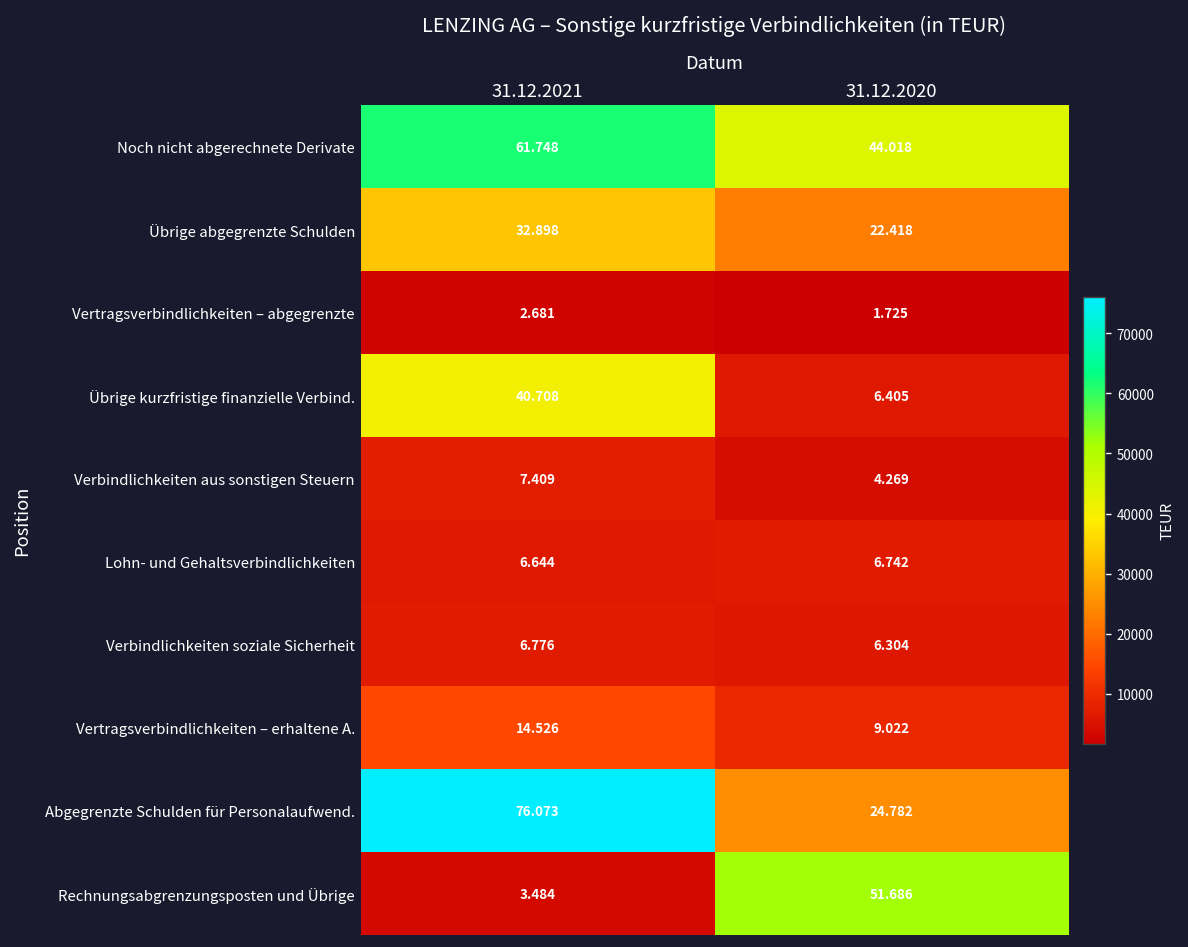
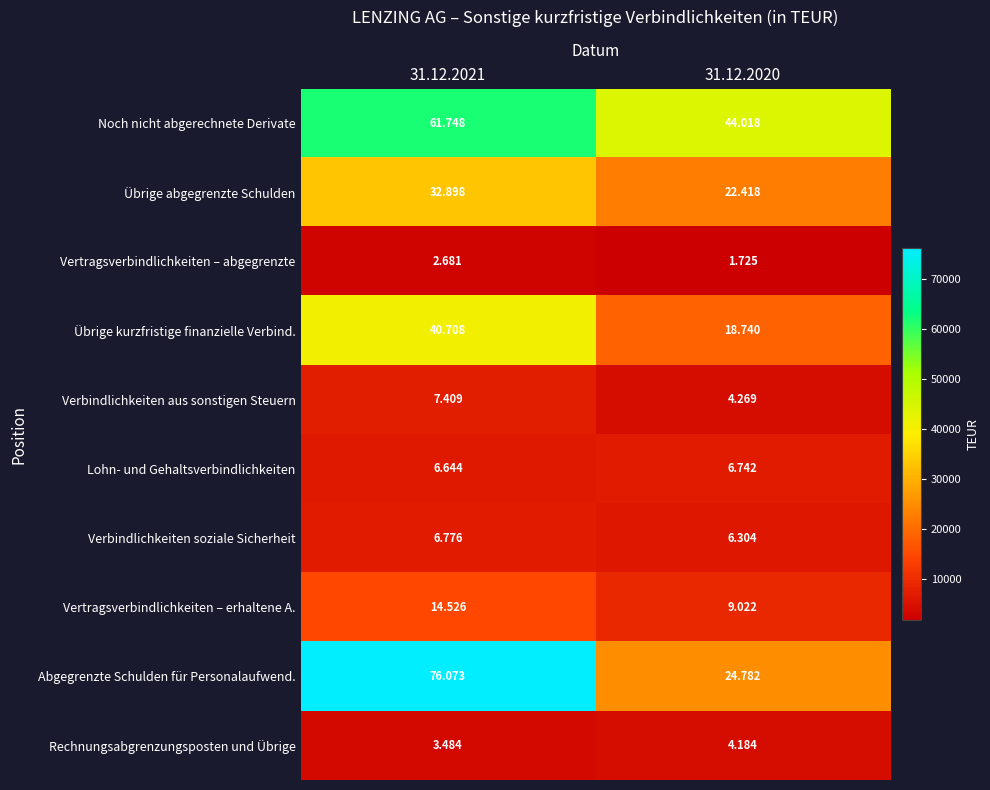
  {
    "Noch nicht abgerechnete Derivate": {
      "31.12.2021": 61.748,
      "31.12.2020": 44.018
    },
    "Übrige abgegrenzte Schulden": {
      "31.12.2021": 32.898,
      "31.12.2020": 22.418
    },
    "Vertragsverbindlichkeiten – abgegrenzte": {
      "31.12.2021": 2.681,
      "31.12.2020": 1.725
    },
    "Übrige kurzfristige finanzielle Verbind.": {
      "31.12.2021": 40.708,
-     "31.12.2020": 6.405
+     "31.12.2020": 18.740
    },
    "Verbindlichkeiten aus sonstigen Steuern": {
      "31.12.2021": 7.409,
      "31.12.2020": 4.269
    },
    "Lohn- und Gehaltsverbindlichkeiten": {
      "31.12.2021": 6.644,
      "31.12.2020": 6.742
    },
    "Verbindlichkeiten soziale Sicherheit": {
      "31.12.2021": 6.776,
      "31.12.2020": 6.304
    },
    "Vertragsverbindlichkeiten – erhaltene A.": {
      "31.12.2021": 14.526,
      "31.12.2020": 9.022
    },
    "Abgegrenzte Schulden für Personalaufwend.": {
      "31.12.2021": 76.073,
      "31.12.2020": 24.782
    },
    "Rechnungsabgrenzungsposten und Übrige": {
      "31.12.2021": 3.484,
-     "31.12.2020": 51.686
+     "31.12.2020": 4.184
    }
  }
